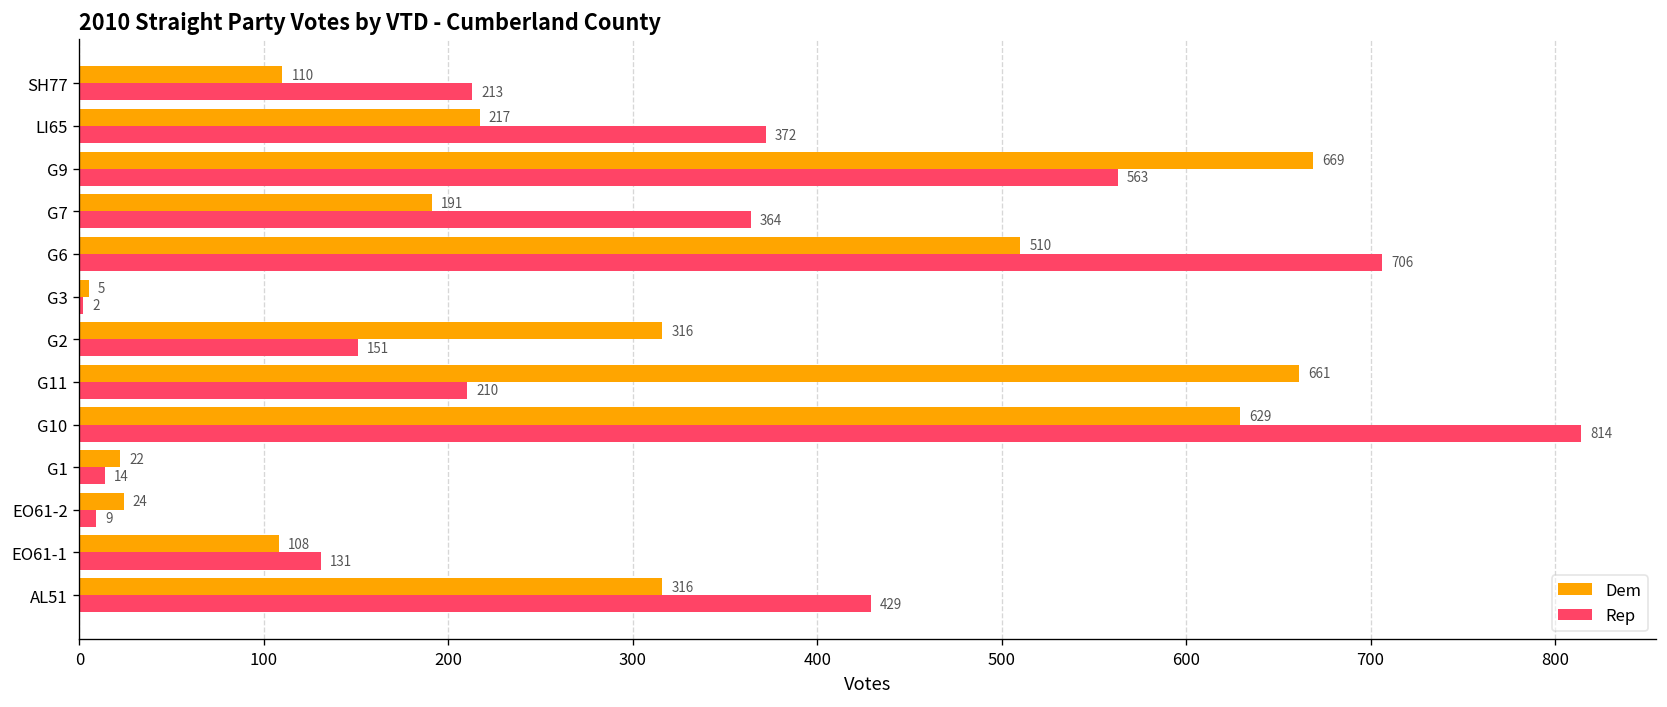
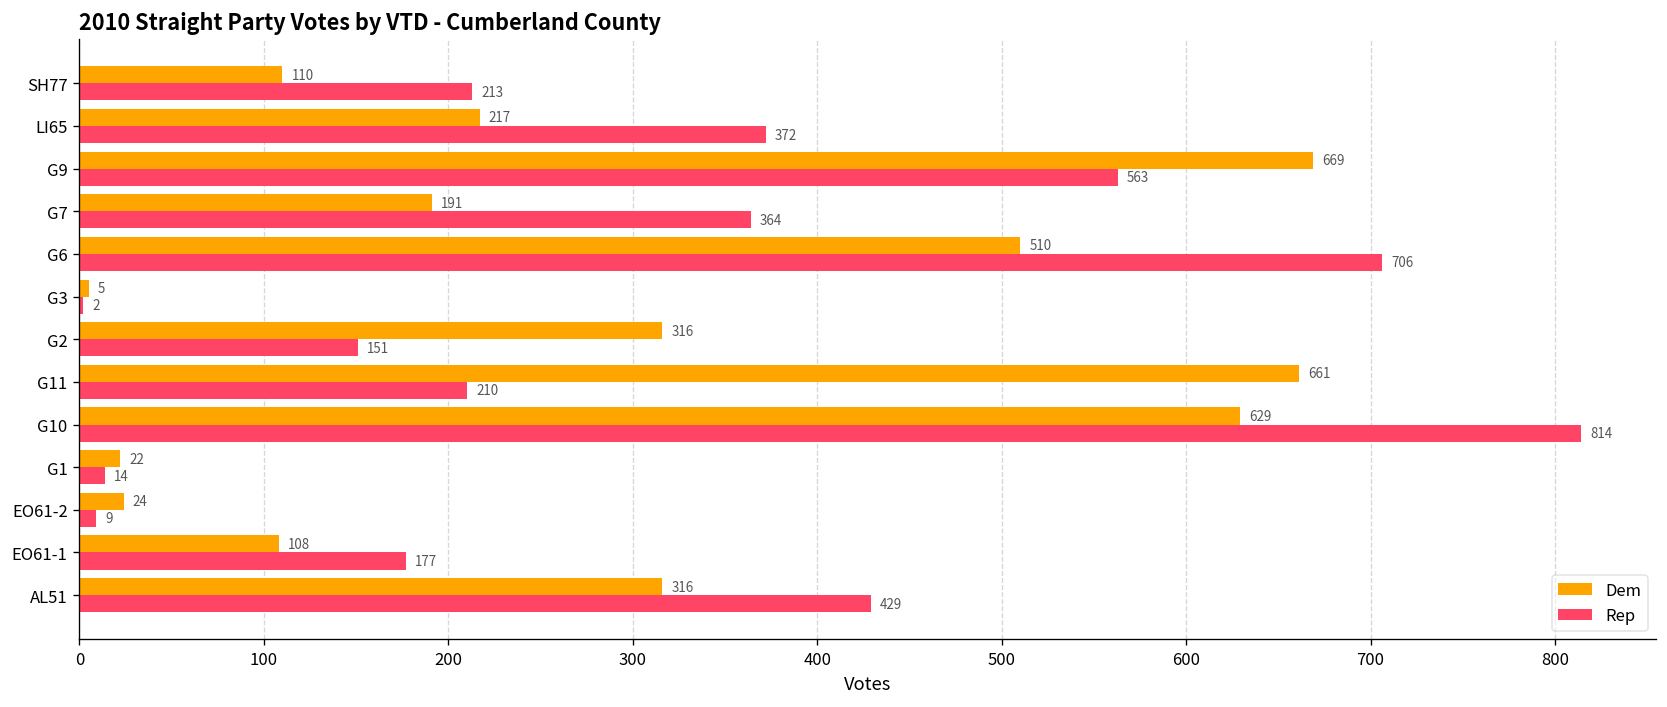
  {
    "Dem": {
      "SH77": 110,
      "LI65": 217,
      "G9": 669,
      "G7": 191,
      "G6": 510,
      "G3": 5,
      "G2": 316,
      "G11": 661,
      "G10": 629,
      "G1": 22,
      "EO61-2": 24,
      "EO61-1": 108,
      "AL51": 316
    },
    "Rep": {
      "SH77": 213,
      "LI65": 372,
      "G9": 563,
      "G7": 364,
      "G6": 706,
      "G3": 2,
      "G2": 151,
      "G11": 210,
      "G10": 814,
      "G1": 14,
      "EO61-2": 9,
-     "EO61-1": 131,
+     "EO61-1": 177,
      "AL51": 429
    }
  }
